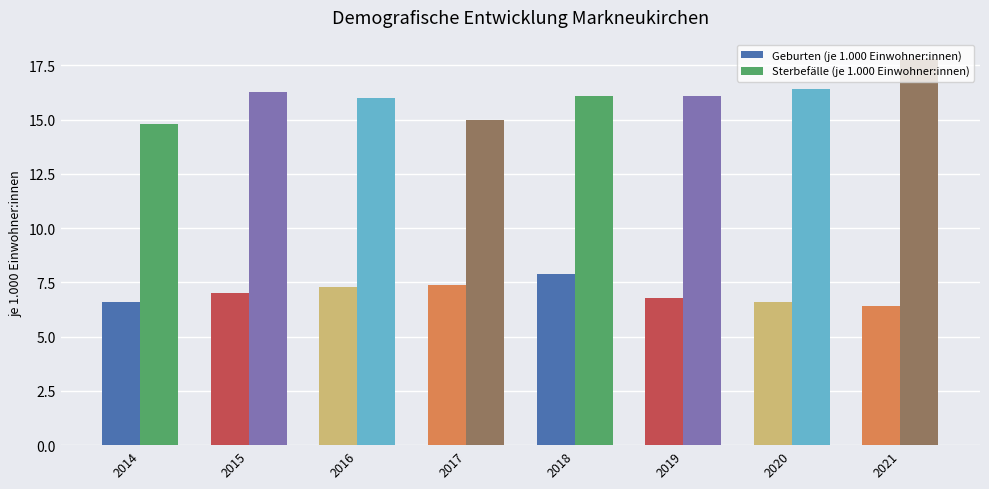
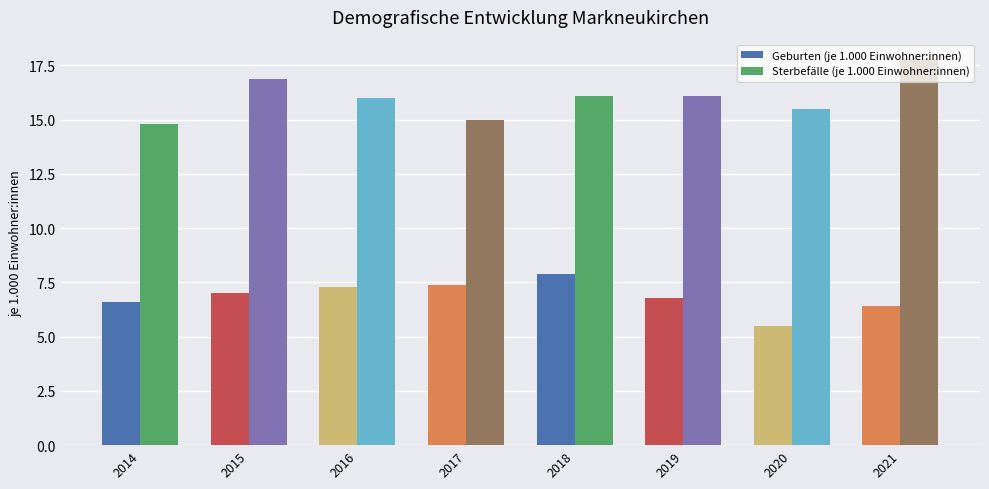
  {
    "Geburten (je 1.000 Einwohner:innen)": {
      "2014": 6.6,
      "2015": 7.0,
      "2016": 7.3,
      "2017": 7.4,
      "2018": 7.9,
      "2019": 6.8,
-     "2020": 6.6,
+     "2020": 5.5,
      "2021": 6.4
    },
    "Sterbefälle (je 1.000 Einwohner:innen)": {
      "2014": 14.8,
-     "2015": 16.3,
+     "2015": 16.9,
      "2016": 16.0,
      "2017": 15.0,
      "2018": 16.1,
      "2019": 16.1,
-     "2020": 16.4
+     "2020": 15.5
    }
  }
